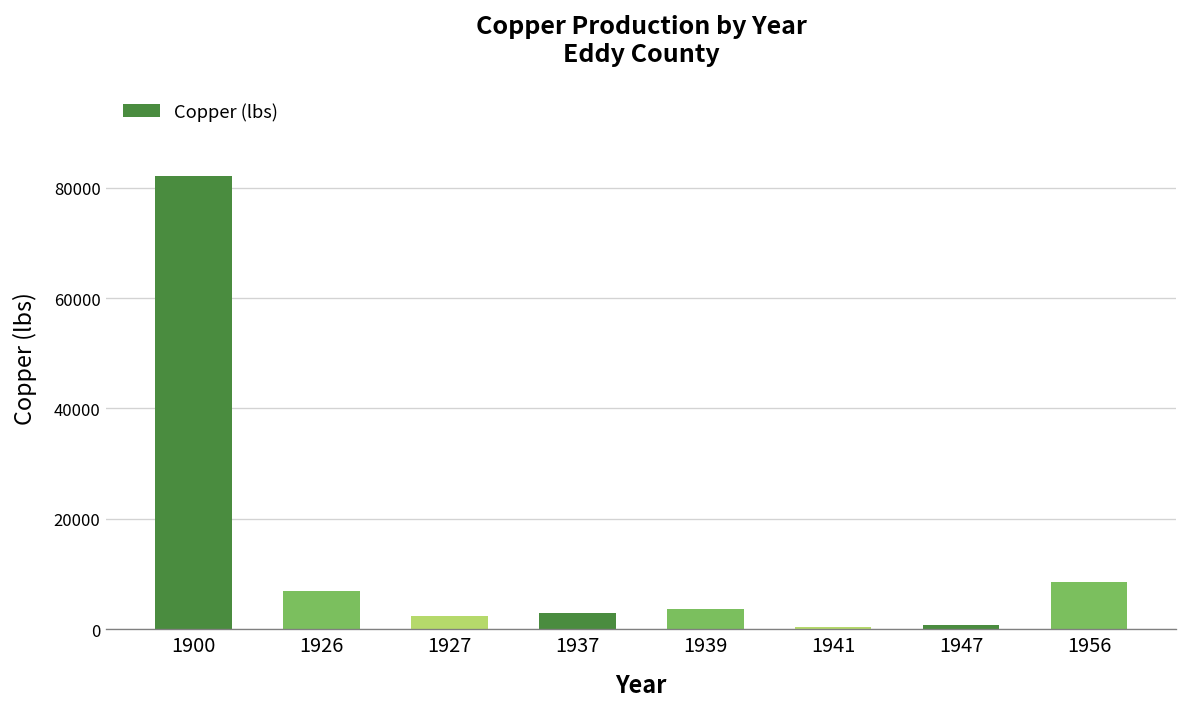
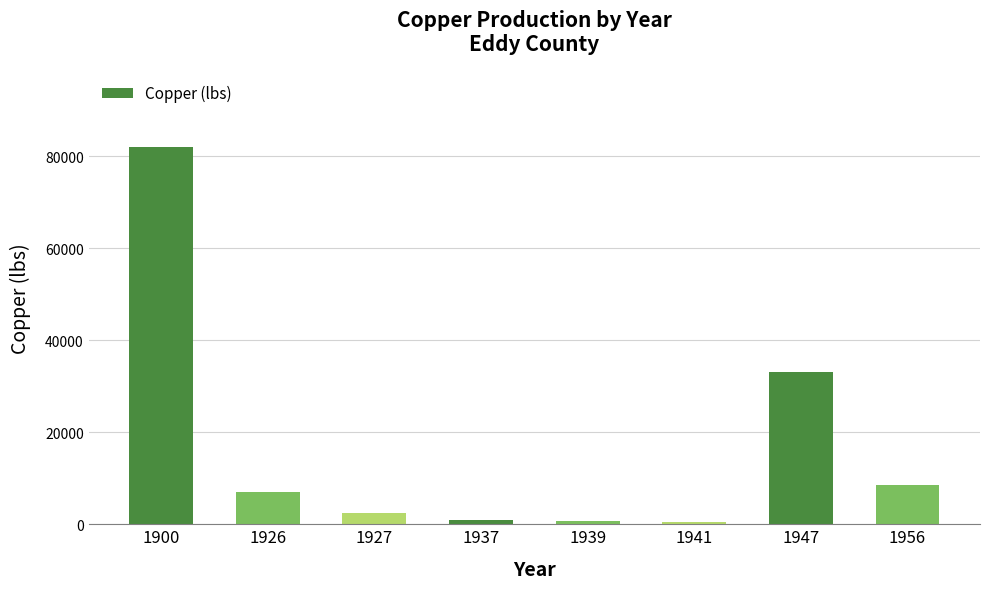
  {
    "1900": 82000,
    "1926": 7000,
    "1927": 2000,
-   "1937": 3000,
-   "1939": 4000,
-   "1947": 1000,
+   "1937": 1000,
+   "1939": 1000,
+   "1947": 33000,
    "1956": 9000
  }
